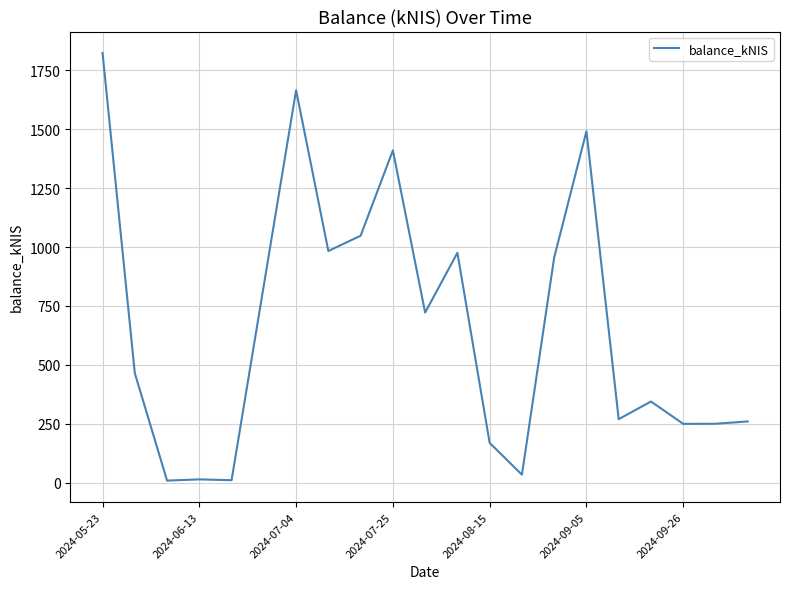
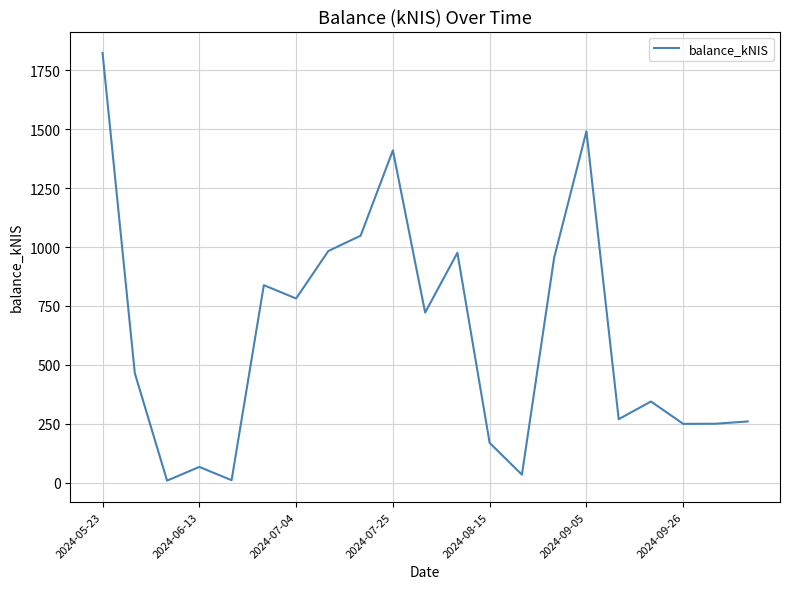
  {
    "2024-05-23": 1820,
-   "2024-06-13": 10,
-   "2024-07-04": 1670,
+   "2024-06-13": 70,
+   "2024-07-04": 780,
    "2024-07-25": 1410,
    "2024-08-15": 170,
    "2024-09-05": 1490,
    "2024-09-26": 250
  }
